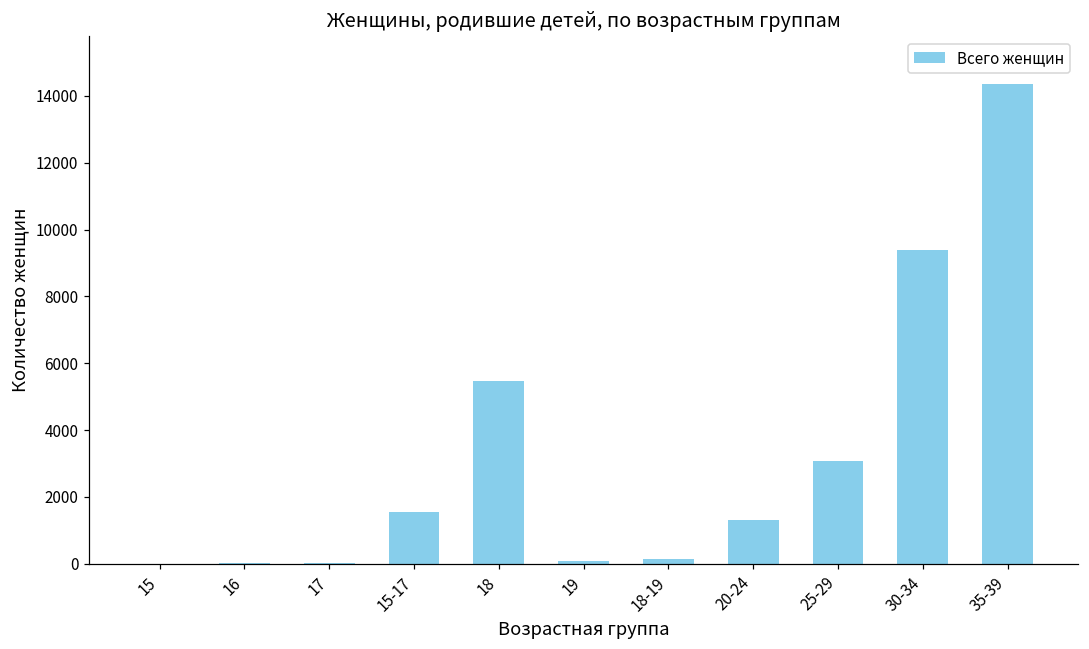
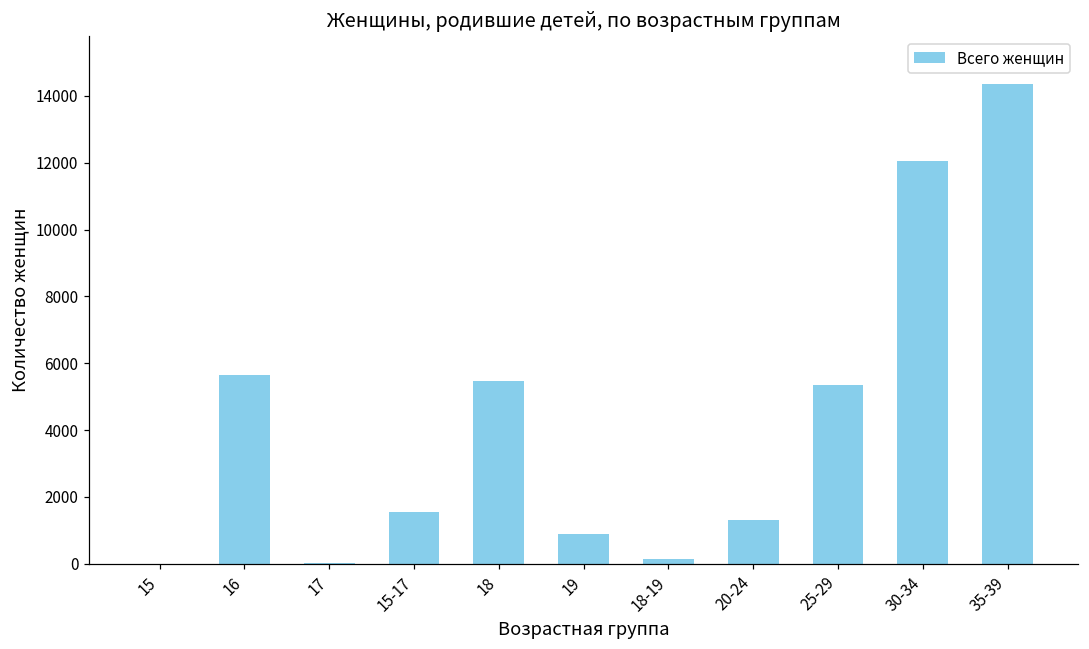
  {
-   "16": 0,
+   "16": 5600,
    "15-17": 1500,
    "18": 5500,
-   "19": 100,
+   "19": 900,
    "18-19": 100,
    "20-24": 1300,
-   "25-29": 3100,
-   "30-34": 9400,
+   "25-29": 5400,
+   "30-34": 12000,
    "35-39": 14400
  }
